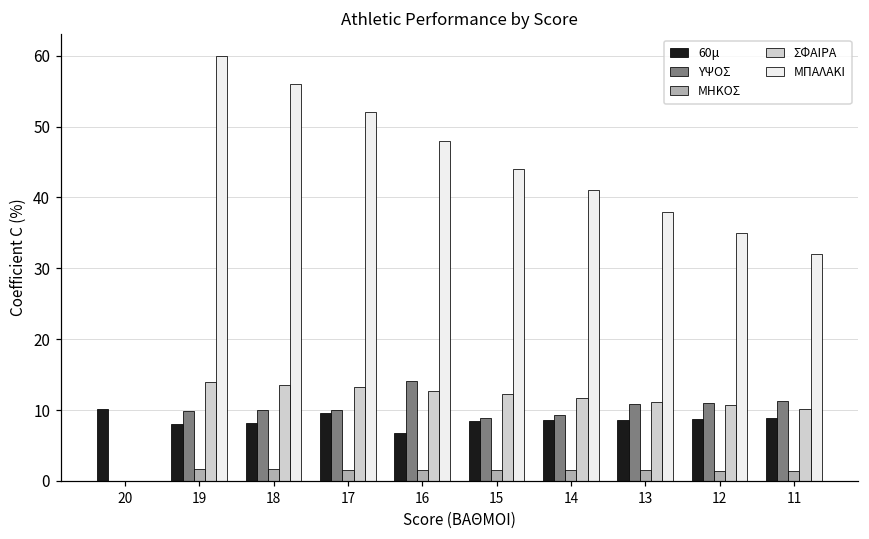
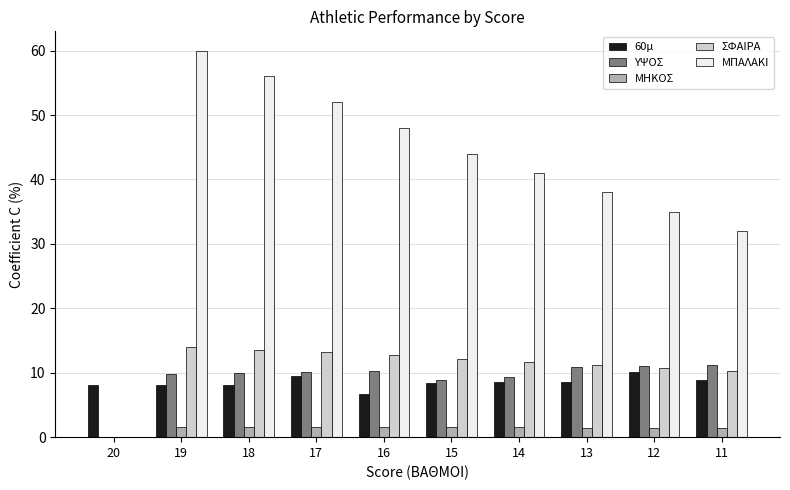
  {
    "60μ": {
-     "20": 10,
+     "20": 8,
      "19": 8,
      "18": 8,
      "17": 10,
      "16": 7,
      "15": 8,
      "14": 9,
      "13": 9,
-     "12": 9,
+     "12": 10,
      "11": 9
    },
    "ΥΨΟΣ": {
      "20": 0,
      "19": 10,
      "18": 10,
      "17": 10,
-     "16": 14,
+     "16": 10,
      "15": 9,
      "14": 9,
      "13": 11,
      "12": 11,
      "11": 11
    }
  }
